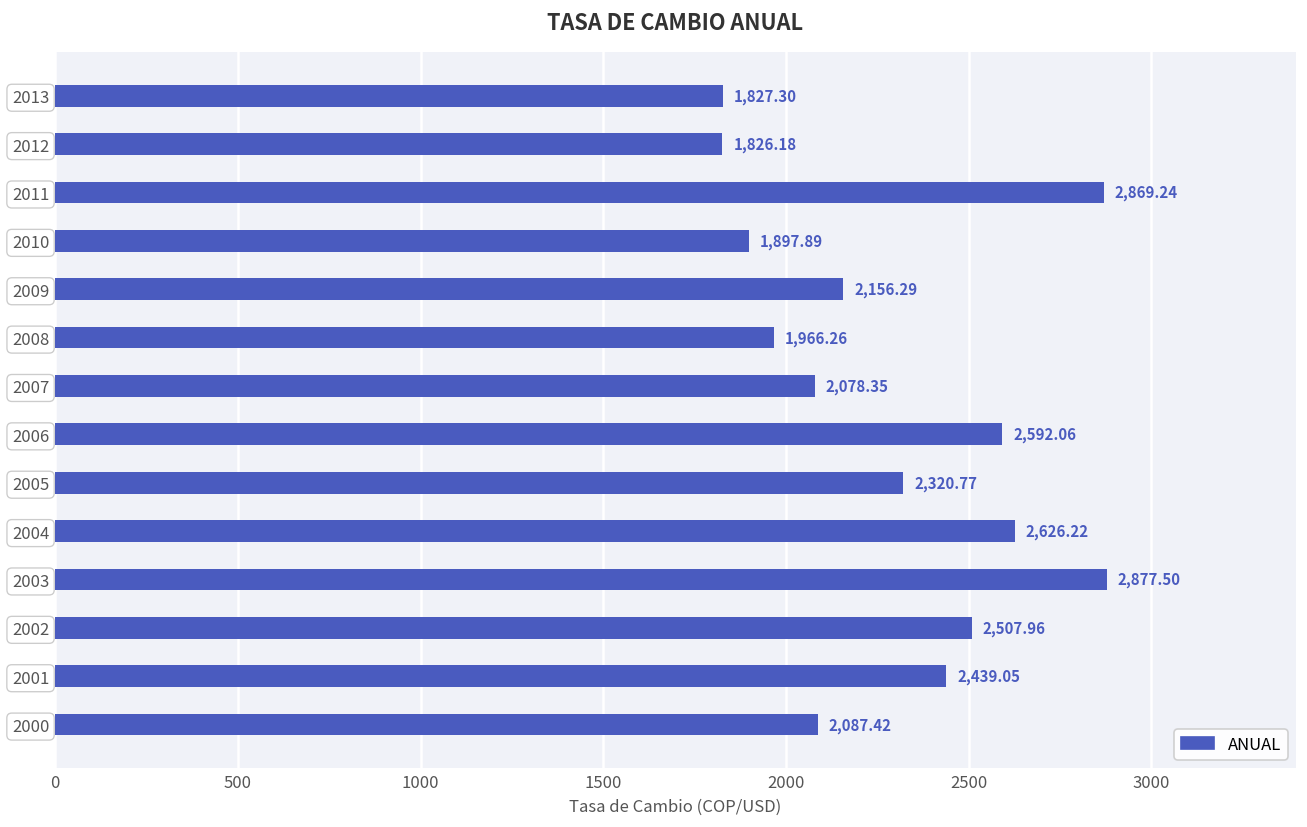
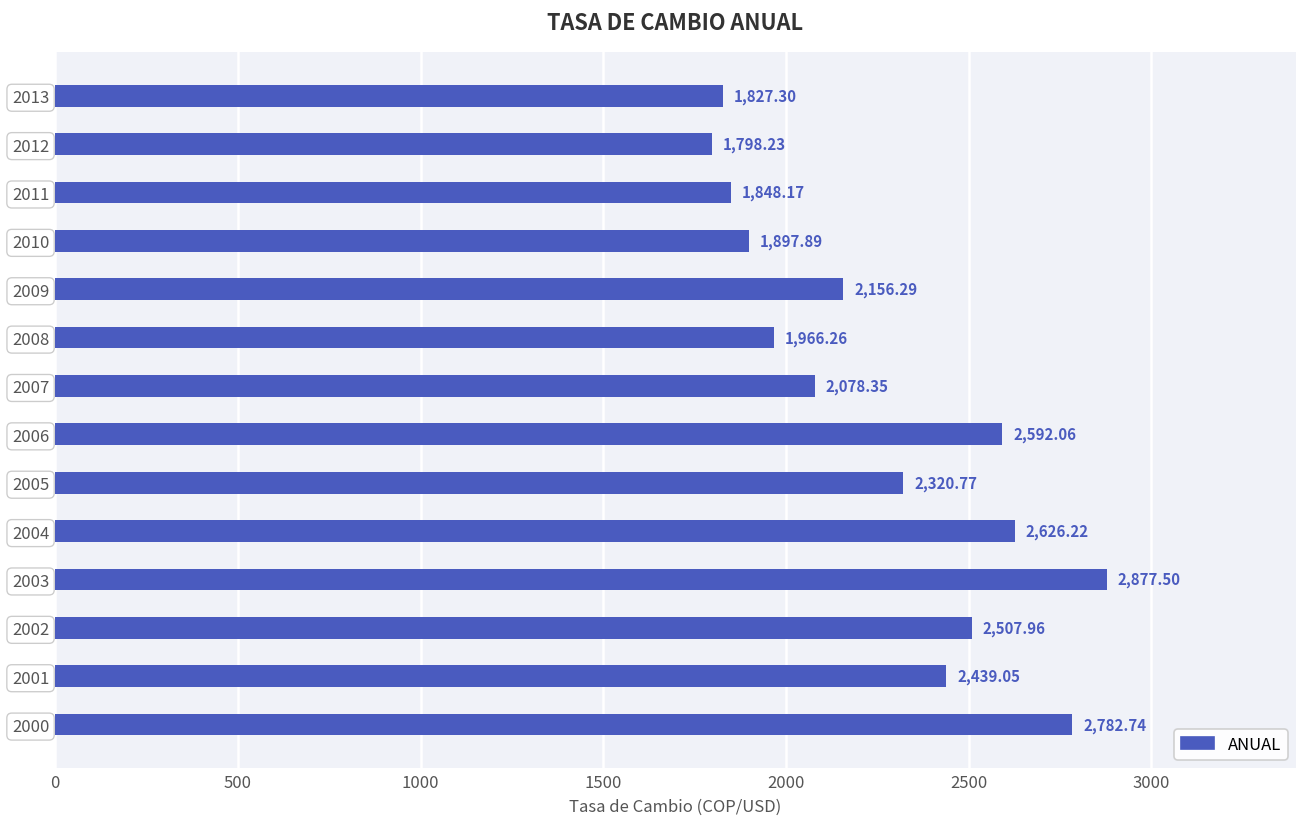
  {
    "2013": "1,827.30",
-   "2012": "1,826.18",
-   "2011": "2,869.24",
+   "2012": "1,798.23",
+   "2011": "1,848.17",
    "2010": "1,897.89",
    "2009": "2,156.29",
    "2008": "1,966.26",
    "2007": "2,078.35",
    "2006": "2,592.06",
    "2005": "2,320.77",
    "2004": "2,626.22",
    "2003": "2,877.50",
    "2002": "2,507.96",
    "2001": "2,439.05",
-   "2000": "2,087.42"
+   "2000": "2,782.74"
  }
